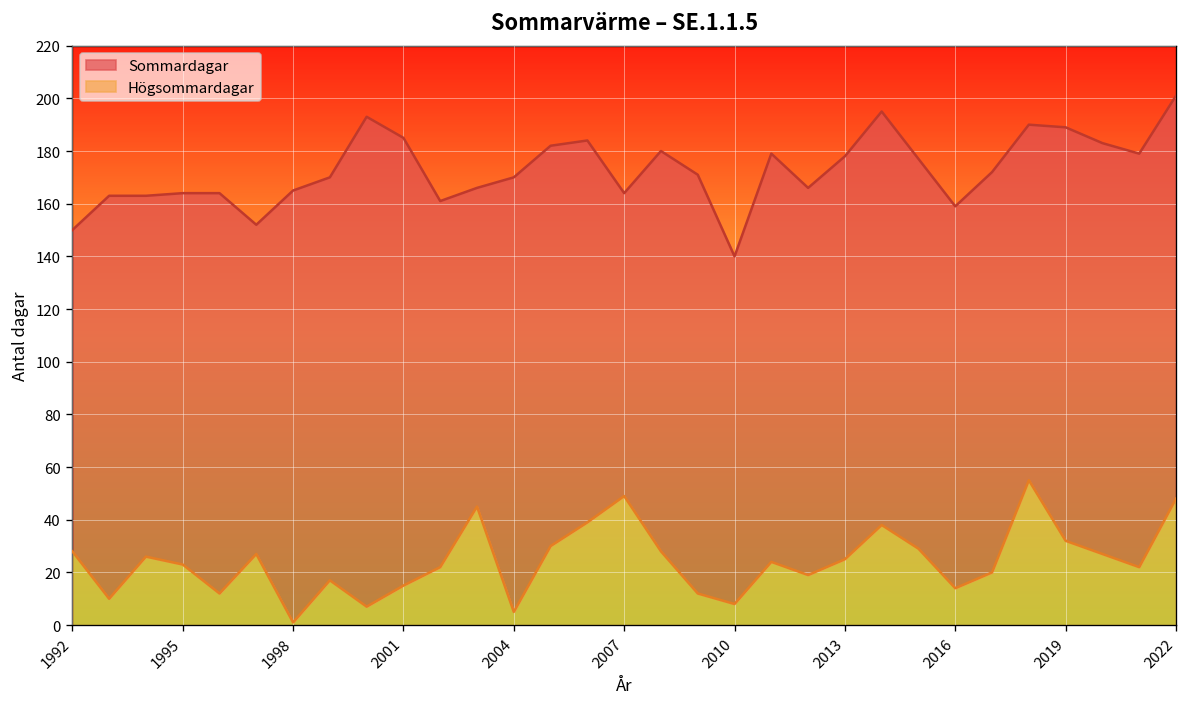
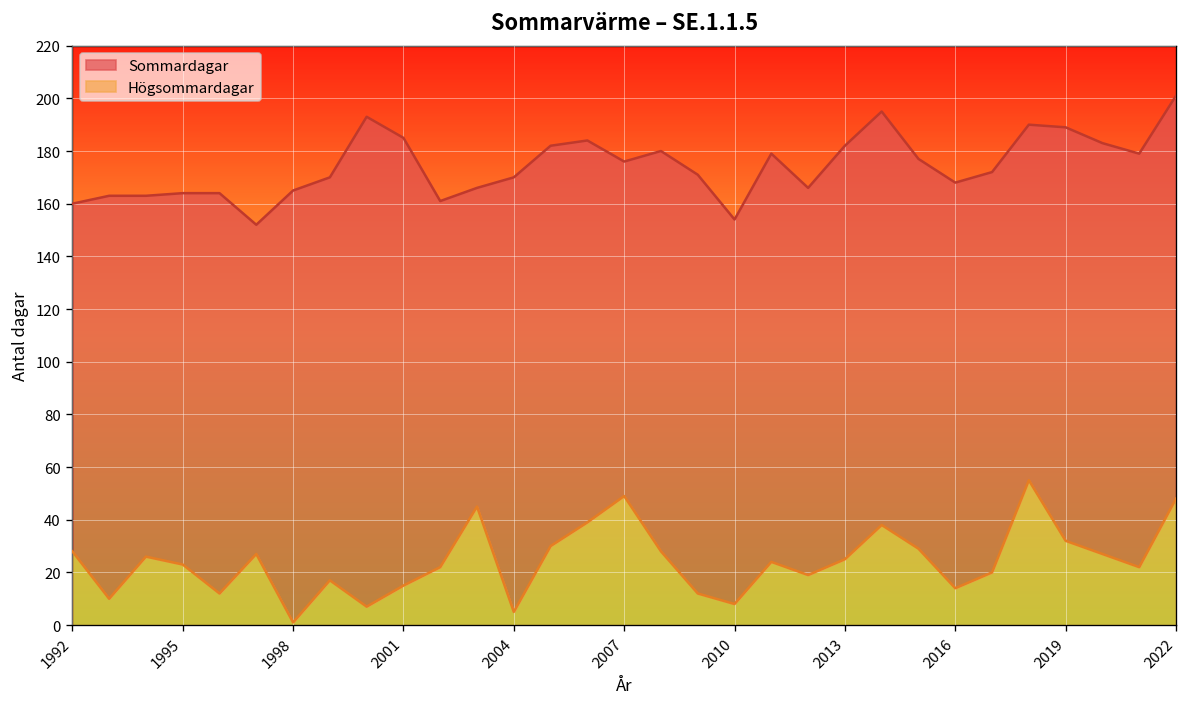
  {
    "Sommardagar": {
-     "1992": 150,
+     "1992": 160,
      "1995": 164,
      "1998": 165,
      "2001": 185,
      "2004": 170,
-     "2007": 164,
-     "2010": 140,
-     "2013": 178,
-     "2016": 159,
+     "2007": 176,
+     "2010": 154,
+     "2013": 182,
+     "2016": 168,
      "2019": 189,
      "2022": 201
    },
    "Högsommardagar": {
      "1992": 28,
      "1995": 23,
      "1998": 1,
      "2001": 15,
      "2004": 5,
      "2007": 49,
      "2010": 8,
      "2013": 25,
      "2016": 14,
      "2019": 32,
      "2022": 48
    }
  }
